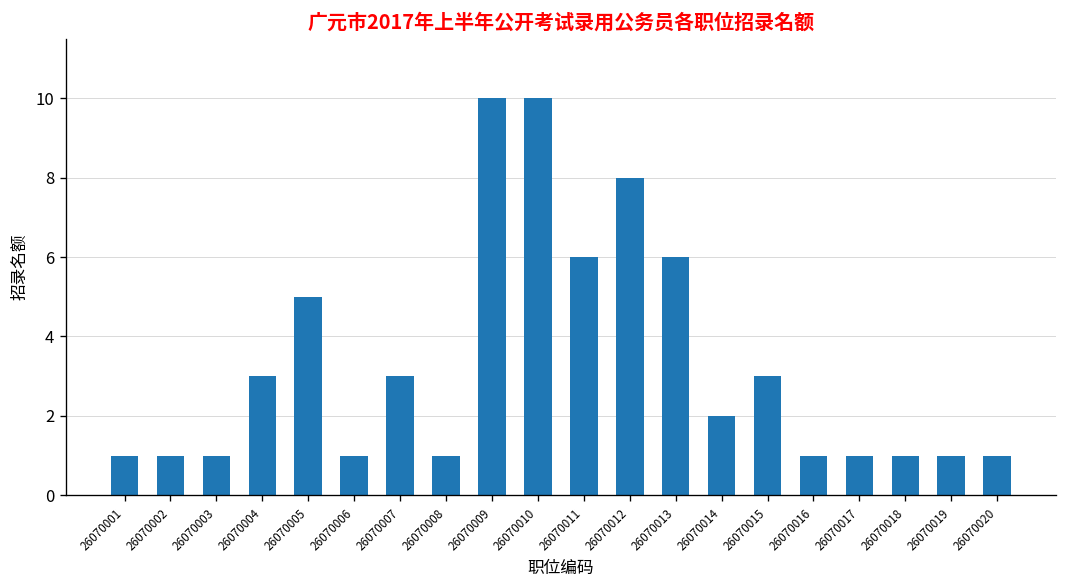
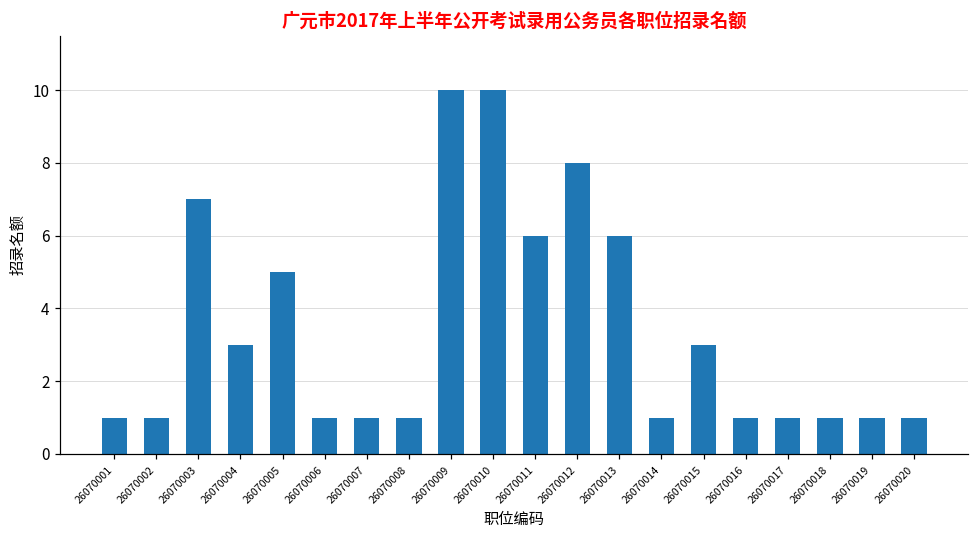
  {
    "26070001": 1,
    "26070002": 1,
-   "26070003": 1,
+   "26070003": 7,
    "26070004": 3,
    "26070005": 5,
    "26070006": 1,
-   "26070007": 3,
+   "26070007": 1,
    "26070008": 1,
    "26070009": 10,
    "26070010": 10,
    "26070011": 6,
    "26070012": 8,
    "26070013": 6,
-   "26070014": 2,
+   "26070014": 1,
    "26070015": 3,
    "26070016": 1,
    "26070017": 1,
    "26070018": 1,
    "26070019": 1,
    "26070020": 1
  }
